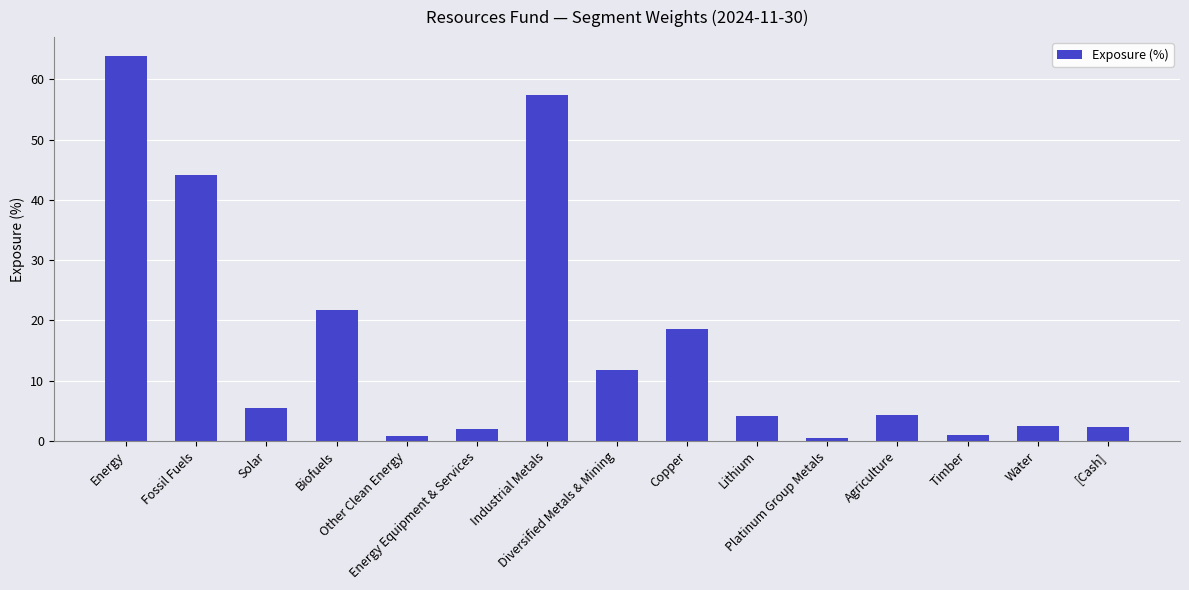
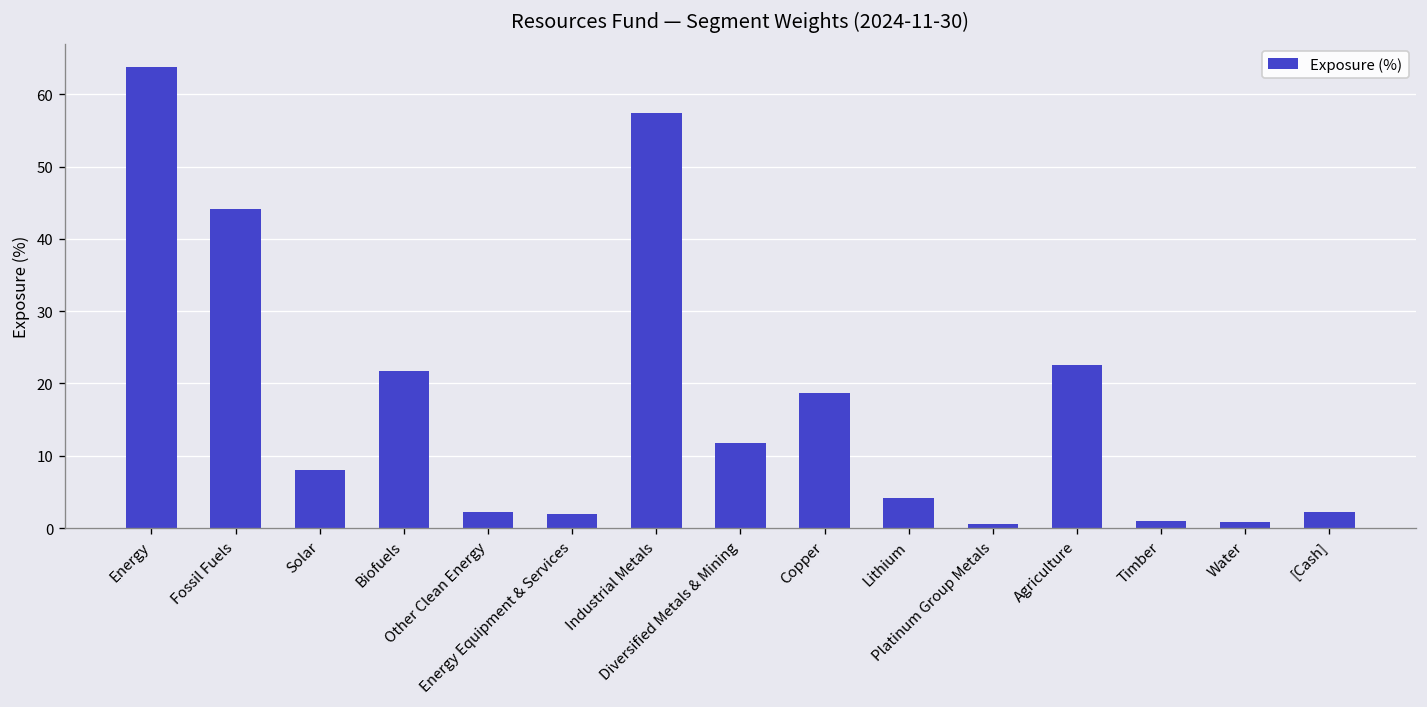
  {
    "Energy": 64,
    "Fossil Fuels": 44,
-   "Solar": 6,
+   "Solar": 8,
    "Biofuels": 22,
-   "Other Clean Energy": 1,
+   "Other Clean Energy": 2,
    "Energy Equipment & Services": 2,
    "Industrial Metals": 57,
    "Diversified Metals & Mining": 12,
    "Copper": 19,
    "Lithium": 4,
    "Platinum Group Metals": 1,
-   "Agriculture": 4,
+   "Agriculture": 23,
    "Timber": 1,
-   "Water": 2,
+   "Water": 1,
    "[Cash]": 2
  }
